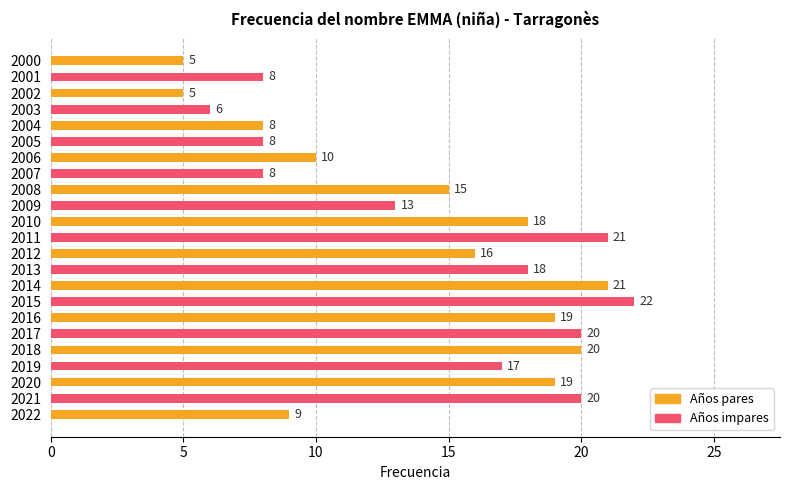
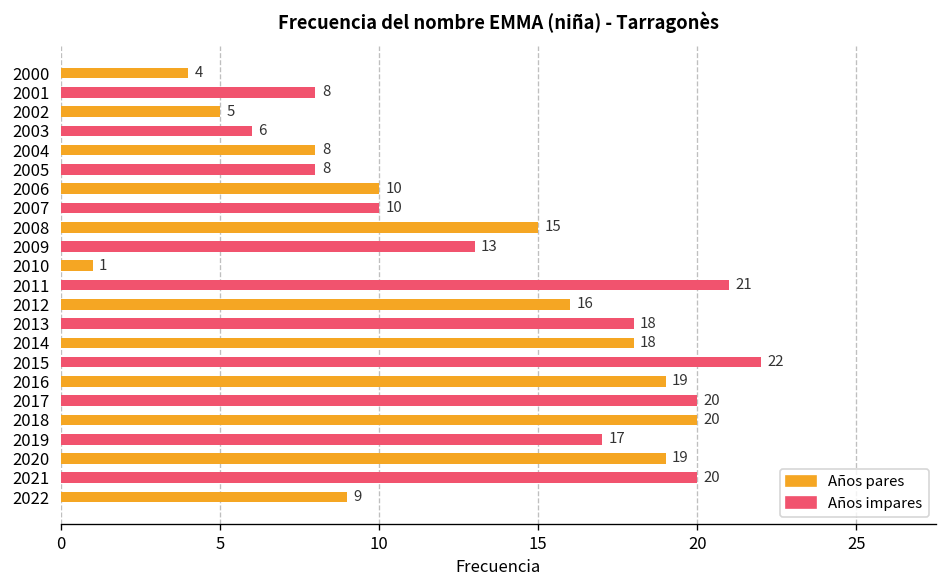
  {
-   "2000": 5,
+   "2000": 4,
    "2001": 8,
    "2002": 5,
    "2003": 6,
    "2004": 8,
    "2005": 8,
    "2006": 10,
-   "2007": 8,
+   "2007": 10,
    "2008": 15,
    "2009": 13,
-   "2010": 18,
+   "2010": 1,
    "2011": 21,
    "2012": 16,
    "2013": 18,
-   "2014": 21,
+   "2014": 18,
    "2015": 22,
    "2016": 19,
    "2017": 20,
    "2018": 20,
    "2019": 17,
    "2020": 19,
    "2021": 20,
    "2022": 9
  }
